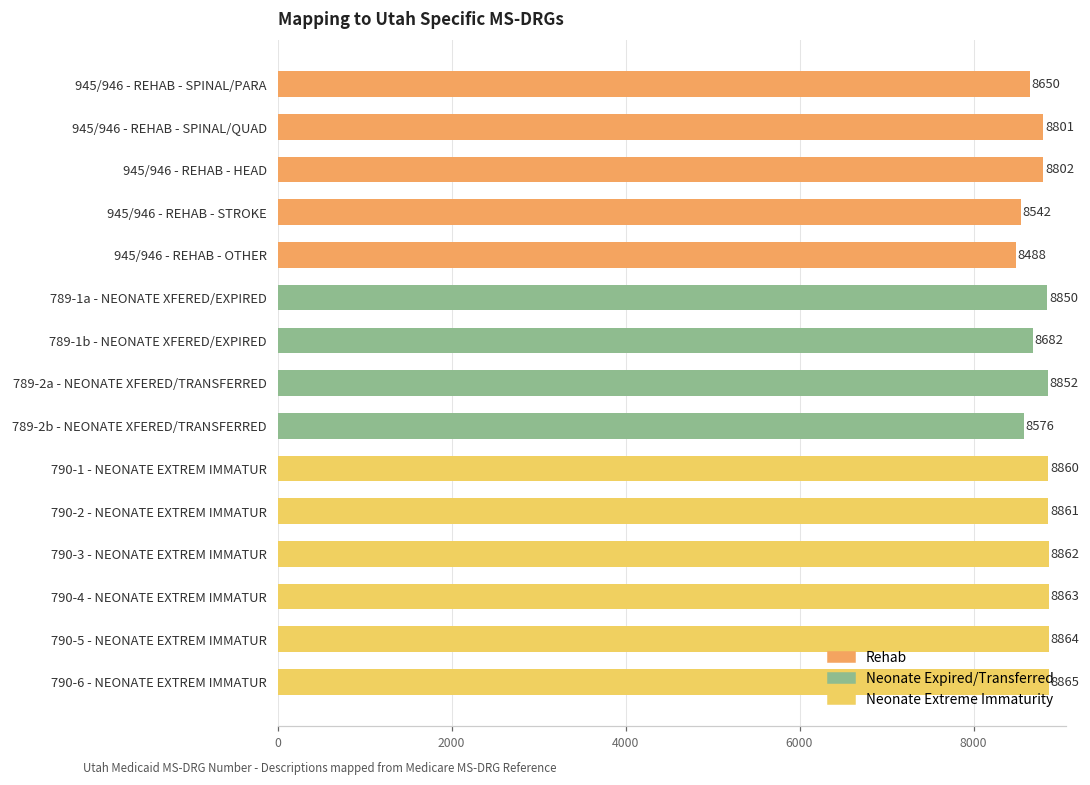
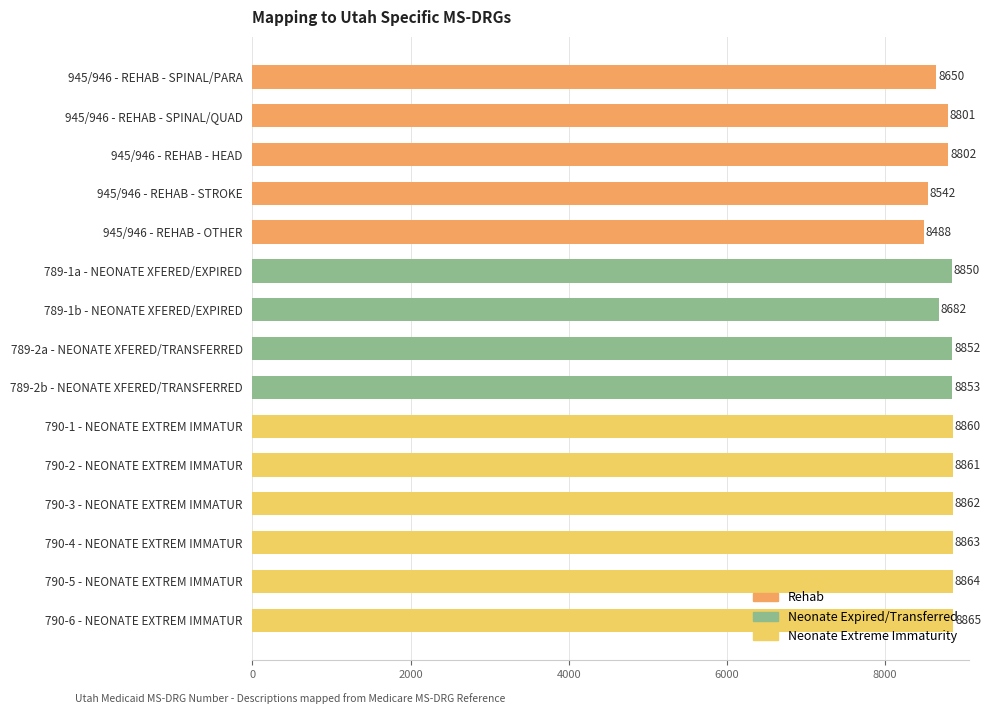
  {
    "945/946 - REHAB - SPINAL/PARA": 8650,
    "945/946 - REHAB - SPINAL/QUAD": 8801,
    "945/946 - REHAB - HEAD": 8802,
    "945/946 - REHAB - STROKE": 8542,
    "945/946 - REHAB - OTHER": 8488,
    "789-1a - NEONATE XFERED/EXPIRED": 8850,
    "789-1b - NEONATE XFERED/EXPIRED": 8682,
    "789-2a - NEONATE XFERED/TRANSFERRED": 8852,
-   "789-2b - NEONATE XFERED/TRANSFERRED": 8576,
+   "789-2b - NEONATE XFERED/TRANSFERRED": 8853,
    "790-1 - NEONATE EXTREM IMMATUR": 8860,
    "790-2 - NEONATE EXTREM IMMATUR": 8861,
    "790-3 - NEONATE EXTREM IMMATUR": 8862,
    "790-4 - NEONATE EXTREM IMMATUR": 8863,
    "790-5 - NEONATE EXTREM IMMATUR": 8864,
    "790-6 - NEONATE EXTREM IMMATUR": 8865
  }
